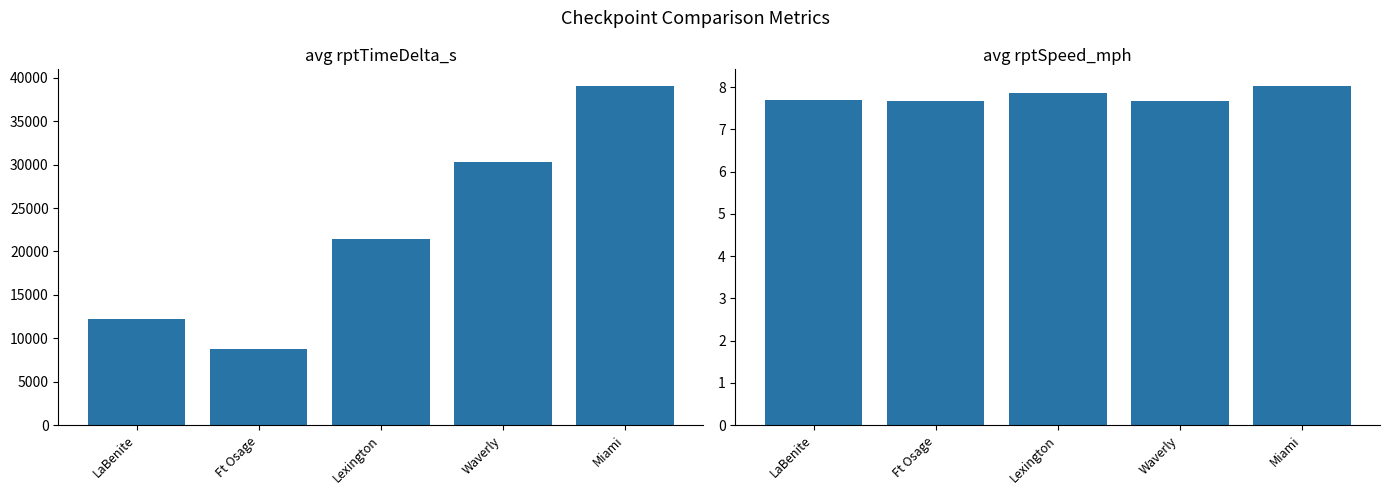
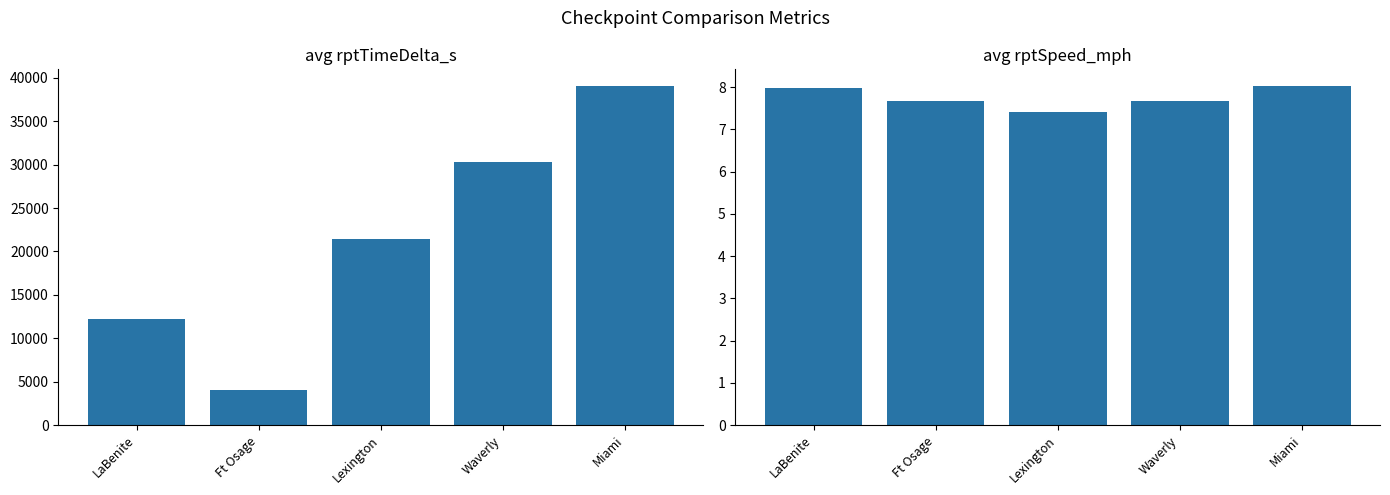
  {
    "avg rptTimeDelta_s": {
      "LaBenite": 12000,
-     "Ft Osage": 9000,
+     "Ft Osage": 4000,
      "Lexington": 21000,
      "Waverly": 30000,
      "Miami": 39000
    },
    "avg rptSpeed_mph": {
-     "LaBenite": 7.7,
+     "LaBenite": 8.0,
      "Ft Osage": 7.7,
-     "Lexington": 7.9,
+     "Lexington": 7.4,
      "Waverly": 7.7,
      "Miami": 8.0
    }
  }
